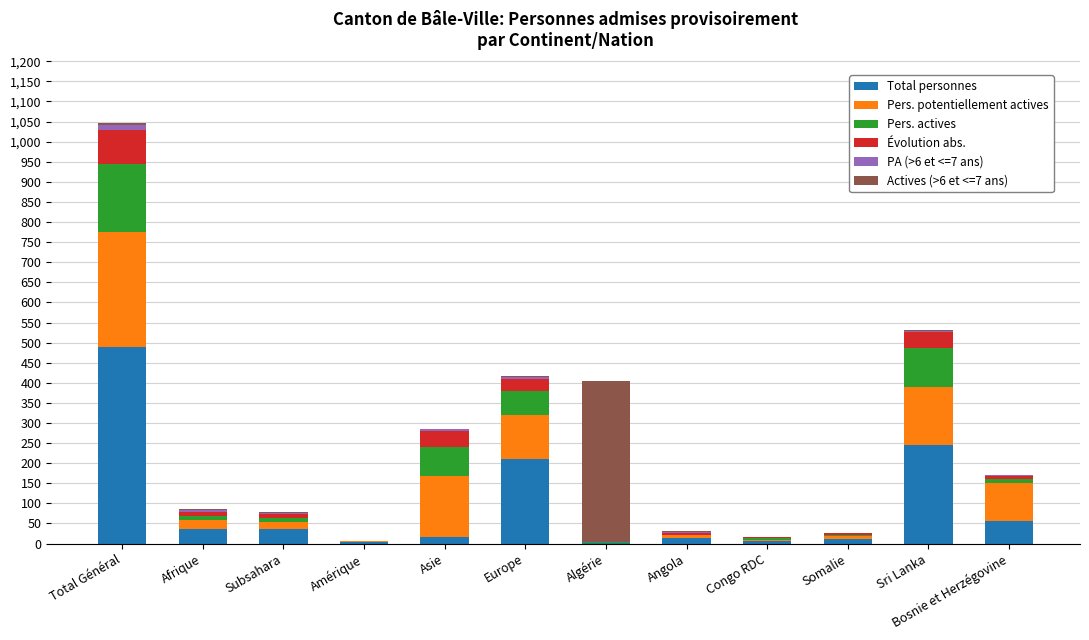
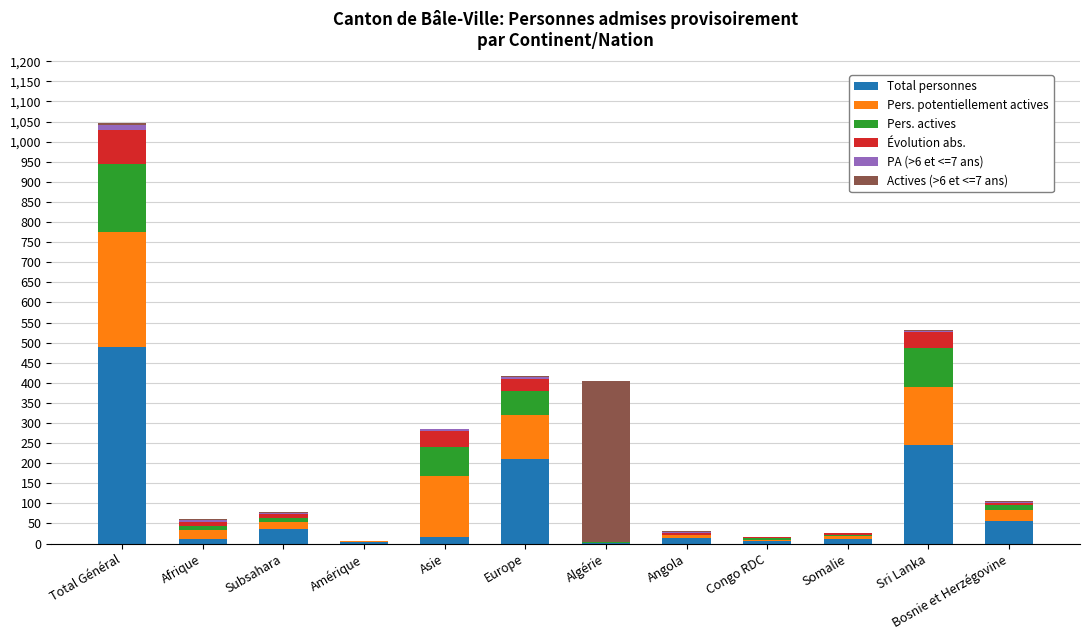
  {
    "Total personnes": {
      "Total Général": 490,
-     "Afrique": 40,
+     "Afrique": 10,
      "Subsahara": 40,
      "Asie": 20,
      "Europe": 210,
      "Angola": 10,
      "Somalie": 10,
      "Sri Lanka": 250,
      "Bosnie et Herzégovine": 60
    },
    "Pers. potentiellement actives": {
      "Total Général": 290,
      "Afrique": 20,
      "Subsahara": 20,
      "Asie": 150,
      "Europe": 110,
      "Somalie": 10,
      "Sri Lanka": 140,
-     "Bosnie et Herzégovine": 100
+     "Bosnie et Herzégovine": 30
    },
    "Pers. actives": {
      "Total Général": 170,
      "Afrique": 10,
      "Subsahara": 10,
      "Asie": 70,
      "Europe": 60,
      "Sri Lanka": 100,
      "Bosnie et Herzégovine": 10
    },
    "Évolution abs.": {
      "Total Général": 90,
      "Afrique": 10,
      "Subsahara": 10,
      "Asie": 40,
      "Europe": 30,
      "Algérie": 0,
      "Sri Lanka": 40,
      "Bosnie et Herzégovine": 10
    },
    "PA (>6 et <=7 ans)": {
      "Total Général": 10,
      "Amérique": 0,
      "Algérie": 0,
      "Congo RDC": 0,
      "Somalie": 0
    },
    "Actives (>6 et <=7 ans)": {
      "Amérique": 0,
      "Algérie": 400,
      "Congo RDC": 0,
      "Somalie": 0
    }
  }
